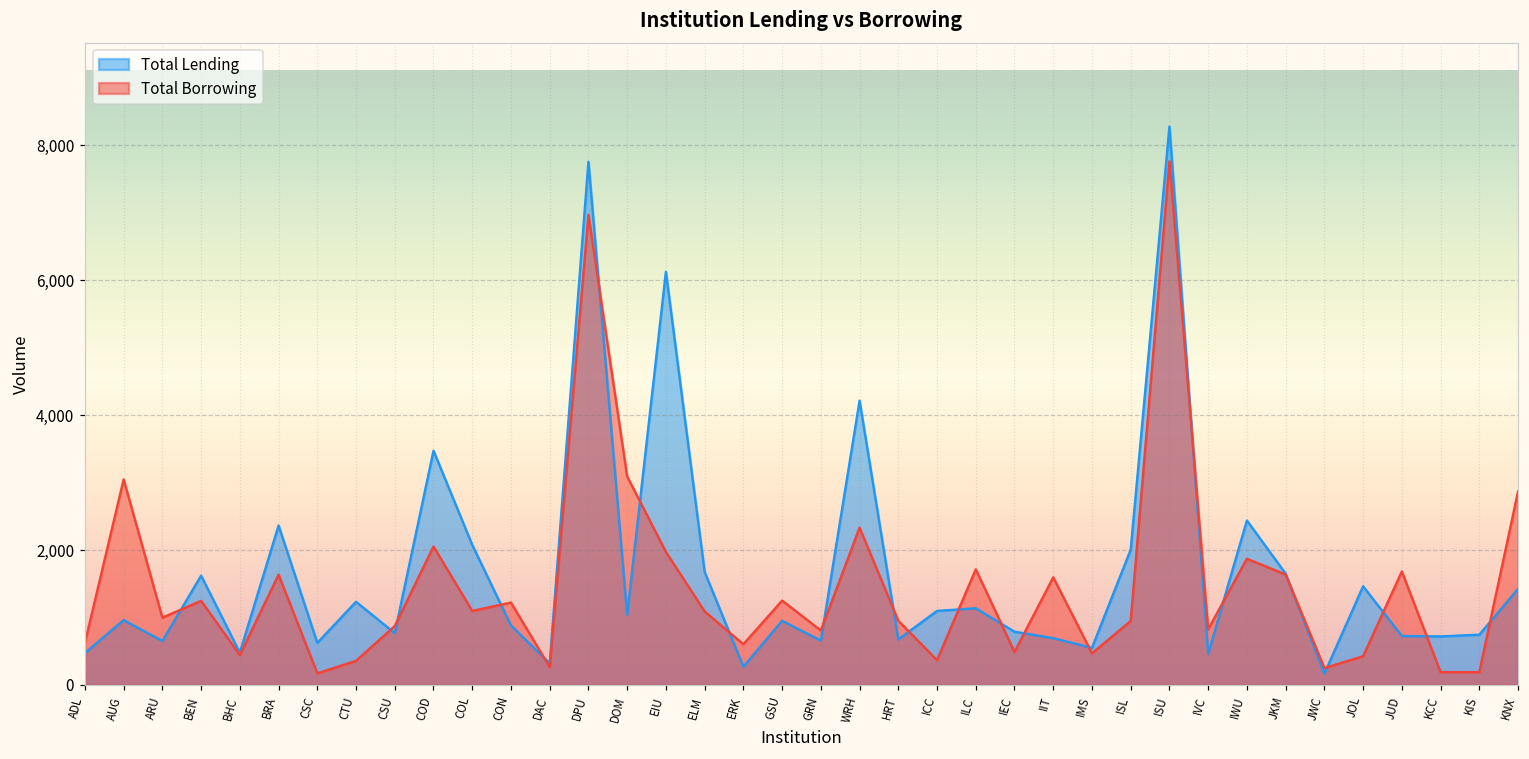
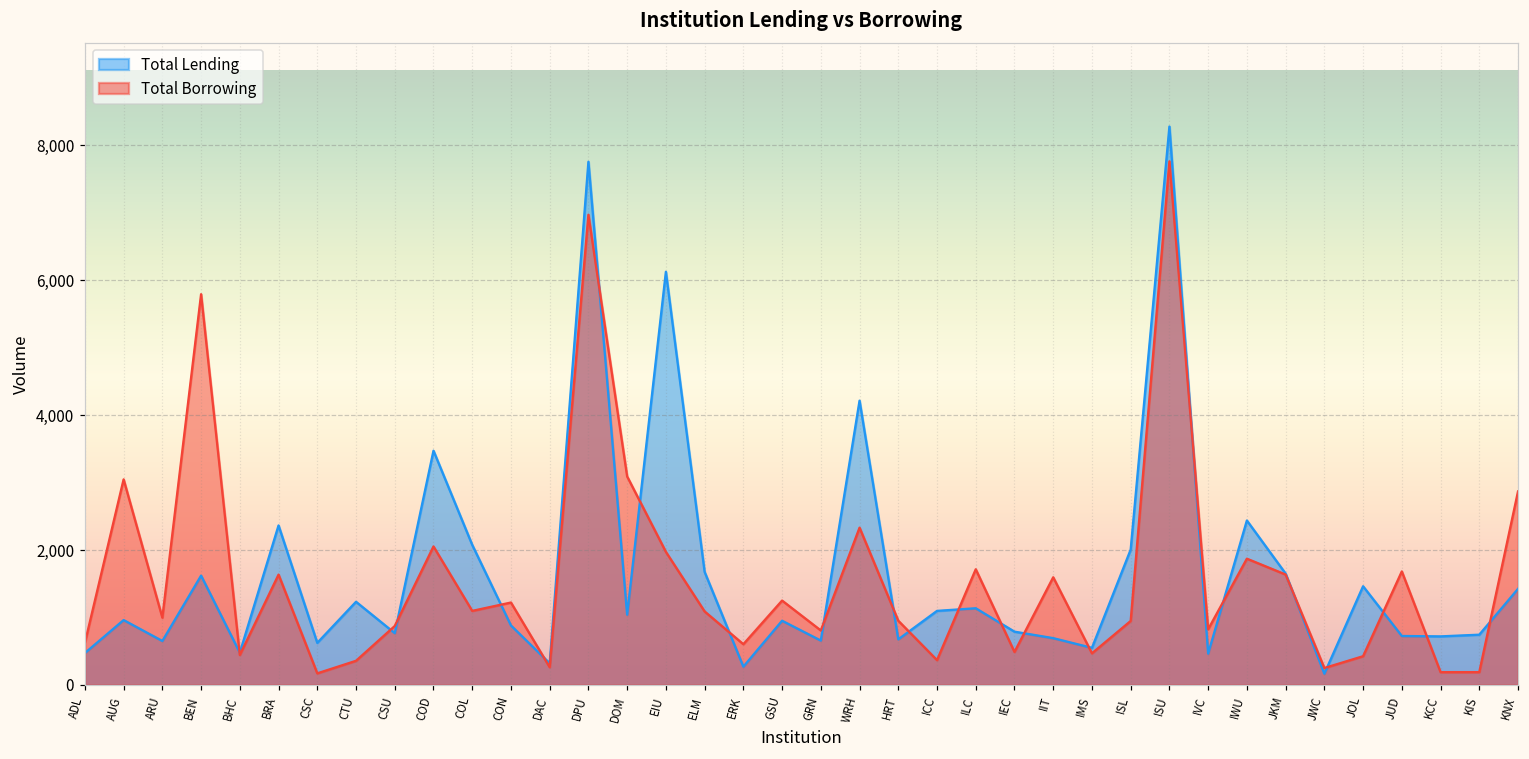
  {
    "Total Lending": {
      "ADL": "500",
      "AUG": "1,000",
      "ARU": "700",
      "BEN": "1,600",
      "BRA": "2,400",
      "CSC": "600",
      "CTU": "1,200",
      "CSU": "800",
      "COD": "3,500",
      "COL": "2,100",
      "CON": "900",
      "DAC": "300",
      "DPU": "7,800",
      "DOM": "1,000",
      "EIU": "6,100",
      "ELM": "1,700",
      "ERK": "300",
      "GSU": "1,000",
      "GRN": "700",
      "WRH": "4,200",
      "HRT": "700",
      "ICC": "1,100",
      "ILC": "1,100",
      "IEC": "800",
      "IIT": "700",
      "IMS": "600",
      "ISL": "2,000",
      "ISU": "8,300",
      "IVC": "500",
      "IWU": "2,400",
      "JWC": "200",
      "JOL": "1,500",
      "JUD": "700",
      "KCC": "700",
      "KIS": "700",
      "KNX": "1,400"
    },
    "Total Borrowing": {
      "ADL": "600",
      "AUG": "3,000",
      "ARU": "1,000",
-     "BEN": "1,200",
+     "BEN": "5,800",
      "BRA": "1,600",
      "CSC": "200",
      "CTU": "400",
      "CSU": "900",
      "COD": "2,100",
      "COL": "1,100",
      "CON": "1,200",
      "DAC": "300",
      "DPU": "7,000",
      "DOM": "3,100",
      "EIU": "2,000",
      "ELM": "1,100",
      "ERK": "600",
      "GSU": "1,300",
      "GRN": "800",
      "WRH": "2,300",
      "HRT": "1,000",
      "ICC": "400",
      "ILC": "1,700",
      "IEC": "500",
      "IIT": "1,600",
      "IMS": "500",
      "ISL": "900",
      "ISU": "7,800",
      "IVC": "800",
      "IWU": "1,900",
      "JWC": "300",
      "JOL": "400",
      "JUD": "1,700",
      "KCC": "200",
      "KIS": "200",
      "KNX": "2,900"
    }
  }
